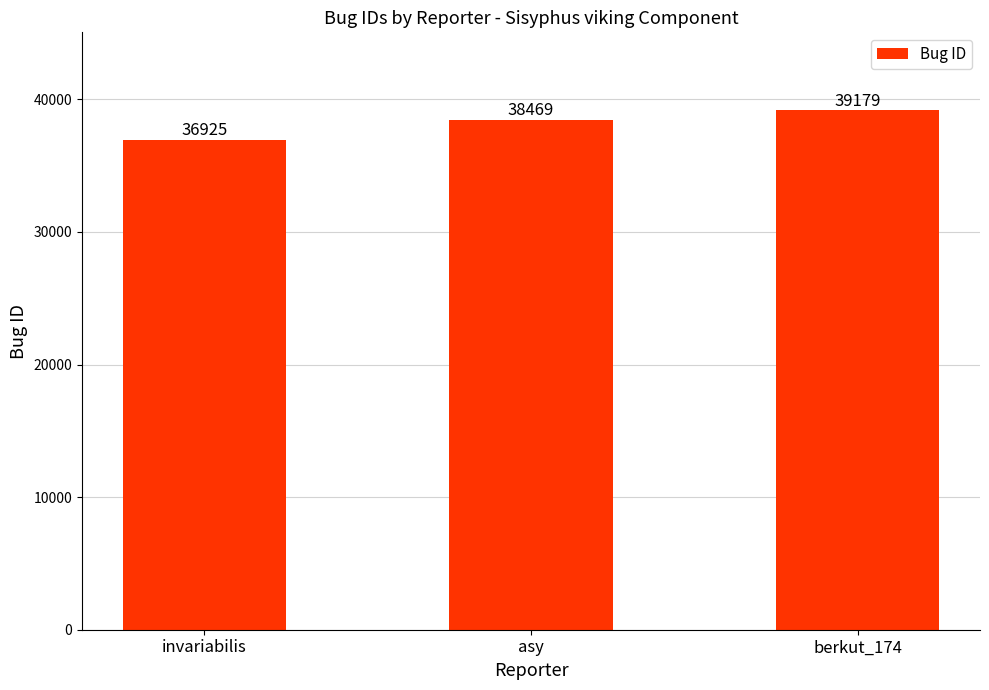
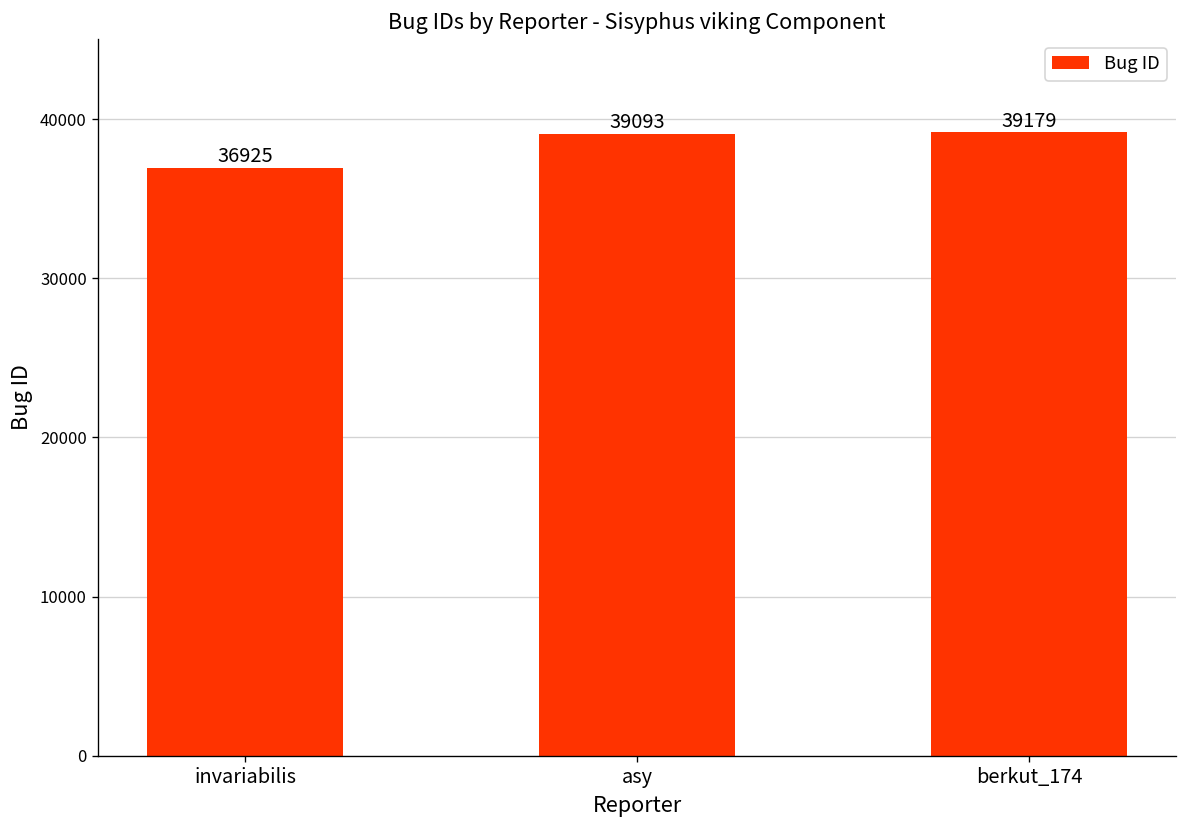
  {
    "invariabilis": 36925,
-   "asy": 38469,
+   "asy": 39093,
    "berkut_174": 39179
  }
